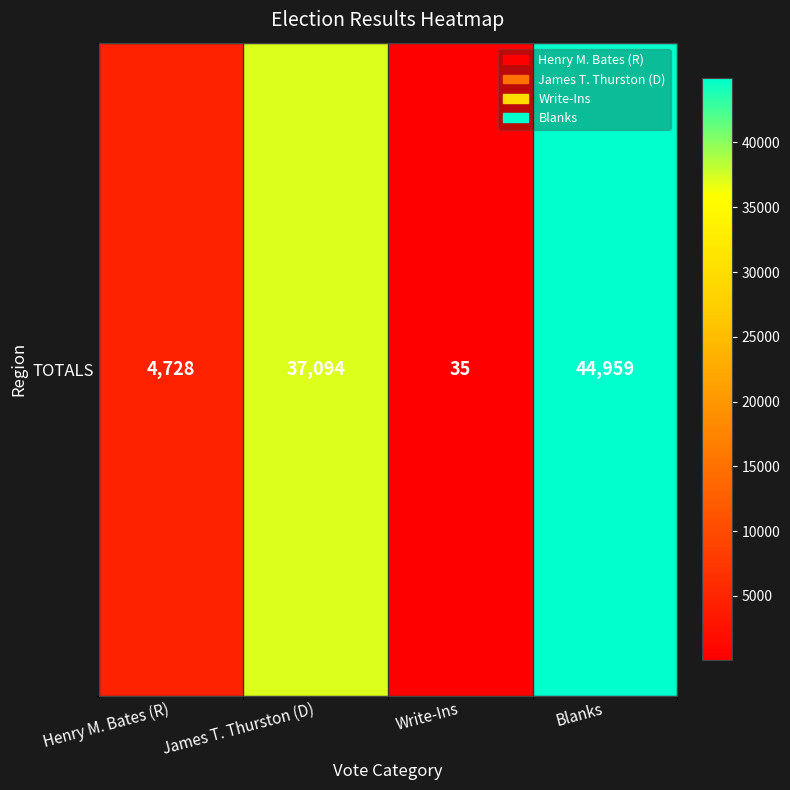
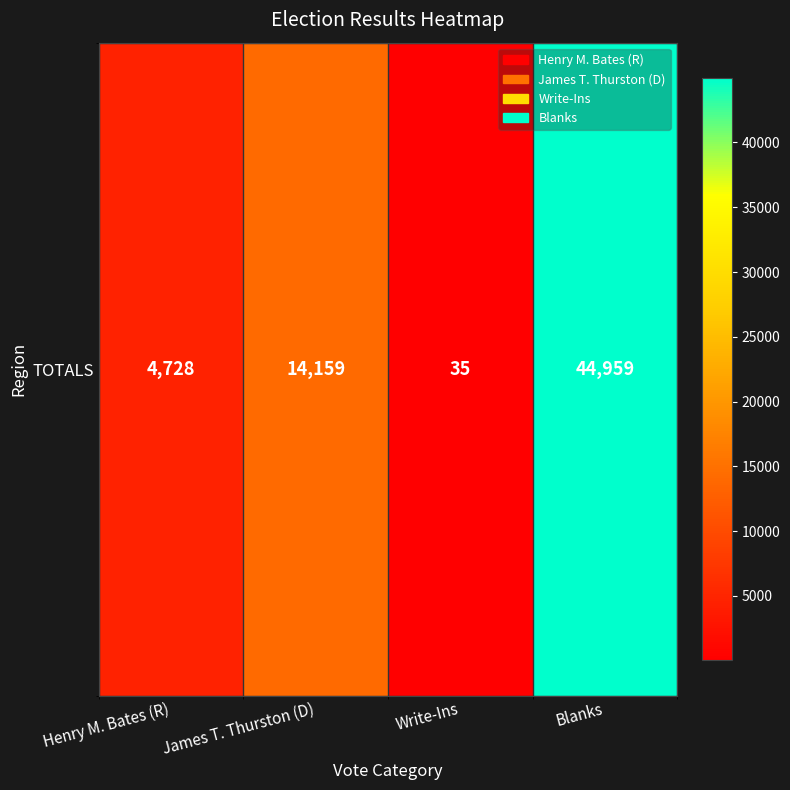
  {
    "TOTALS": {
      "Henry M. Bates (R)": "4,728",
-     "James T. Thurston (D)": "37,094",
+     "James T. Thurston (D)": "14,159",
      "Write-Ins": "35",
      "Blanks": "44,959"
    }
  }
